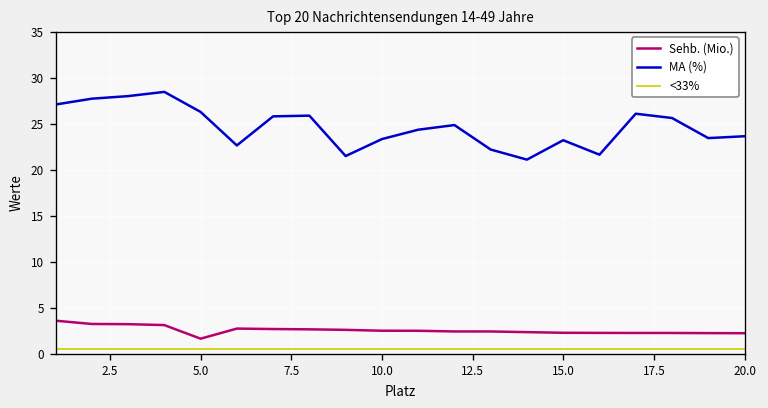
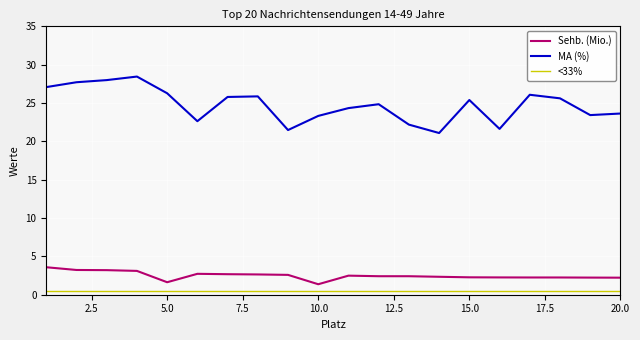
  {
    "Sehb. (Mio.)": {
      "5.0": 2,
-     "10.0": 2,
+     "10.0": 1,
      "15.0": 2,
      "20.0": 2
    },
    "MA (%)": {
      "5.0": 26,
      "10.0": 23,
-     "15.0": 23,
+     "15.0": 25,
      "20.0": 24
    },
    "<33%": {
      "5.0": 1,
      "10.0": 1,
      "15.0": 1,
      "20.0": 1
    }
  }
